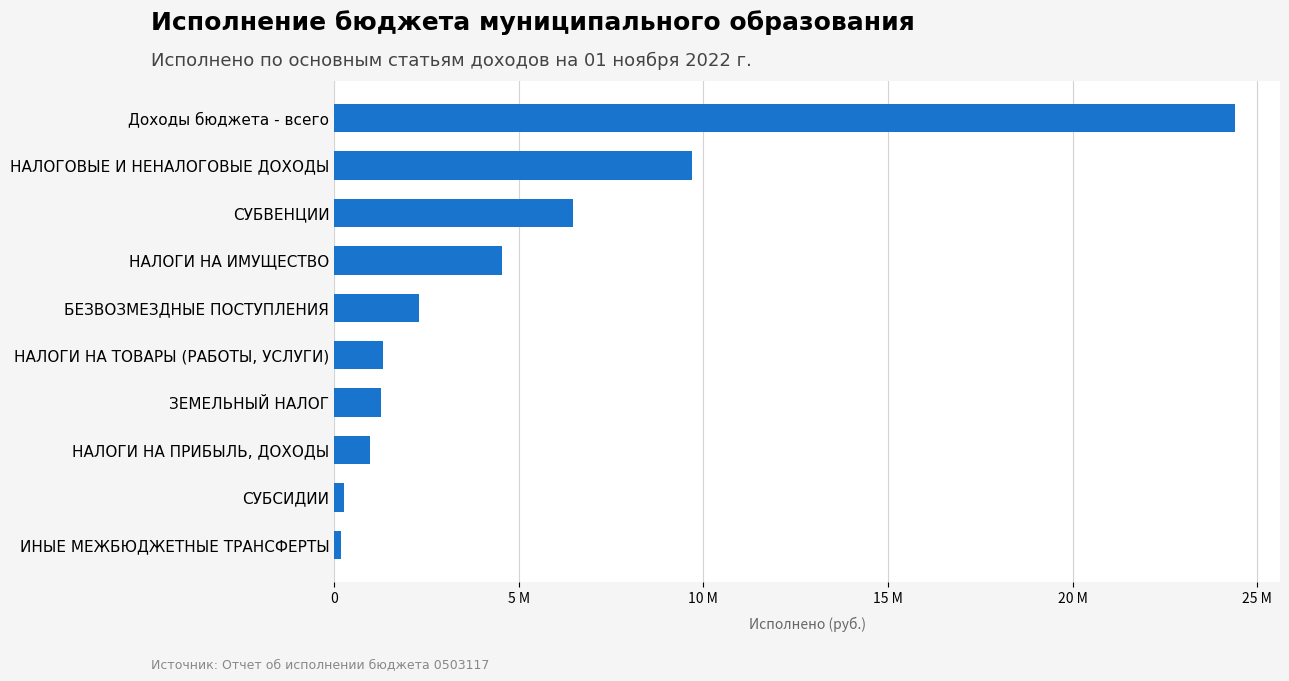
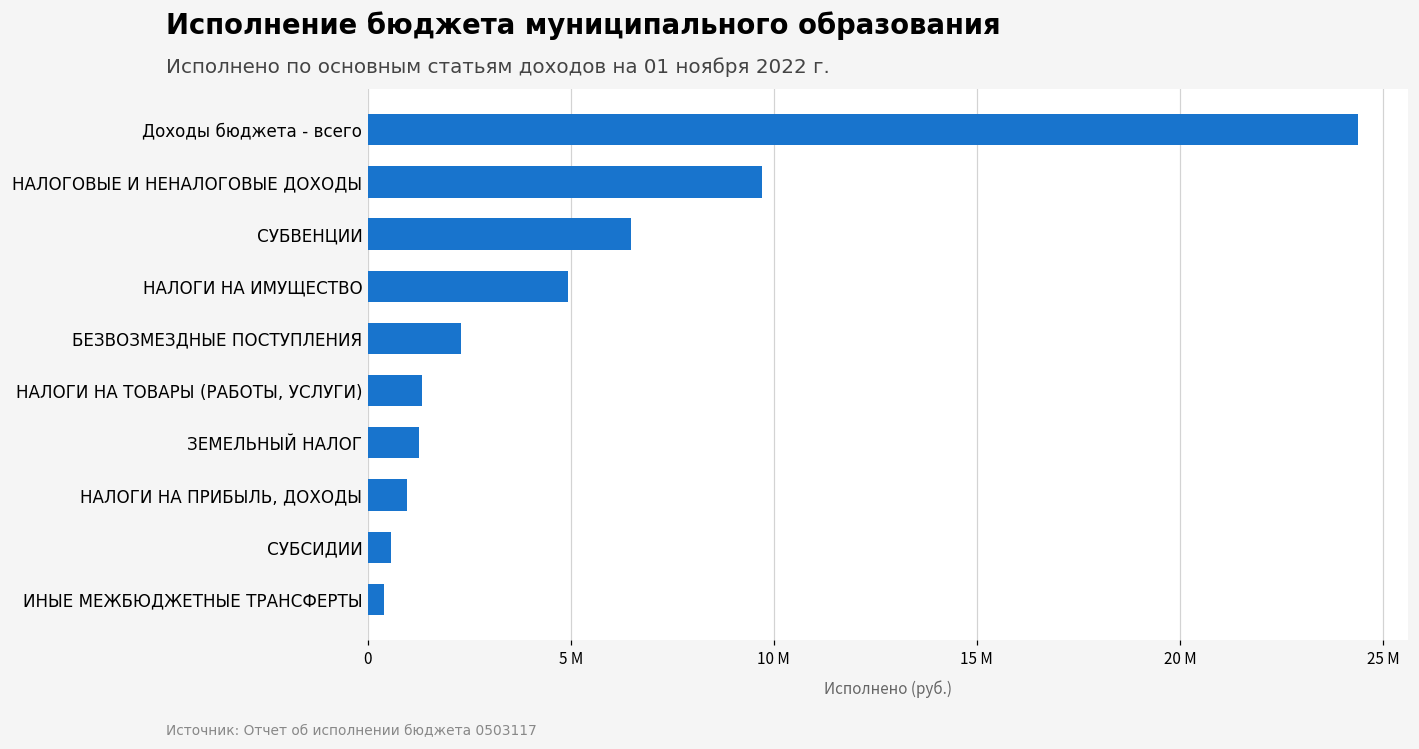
  {
    "Доходы бюджета - всего": 24400000,
    "НАЛОГОВЫЕ И НЕНАЛОГОВЫЕ ДОХОДЫ": 9700000,
    "СУБВЕНЦИИ": 6500000,
-   "НАЛОГИ НА ИМУЩЕСТВО": 4500000,
+   "НАЛОГИ НА ИМУЩЕСТВО": 4900000,
    "БЕЗВОЗМЕЗДНЫЕ ПОСТУПЛЕНИЯ": 2300000,
    "НАЛОГИ НА ТОВАРЫ (РАБОТЫ, УСЛУГИ)": 1300000,
    "ЗЕМЕЛЬНЫЙ НАЛОГ": 1300000,
    "НАЛОГИ НА ПРИБЫЛЬ, ДОХОДЫ": 1000000,
-   "СУБСИДИИ": 300000,
-   "ИНЫЕ МЕЖБЮДЖЕТНЫЕ ТРАНСФЕРТЫ": 200000
+   "СУБСИДИИ": 600000,
+   "ИНЫЕ МЕЖБЮДЖЕТНЫЕ ТРАНСФЕРТЫ": 400000
  }
